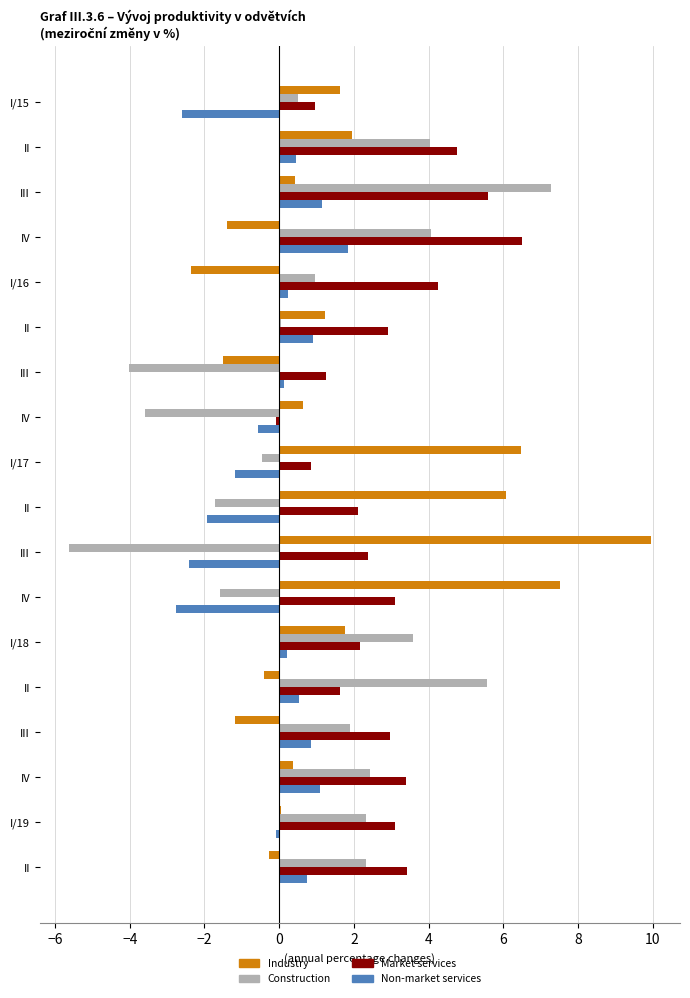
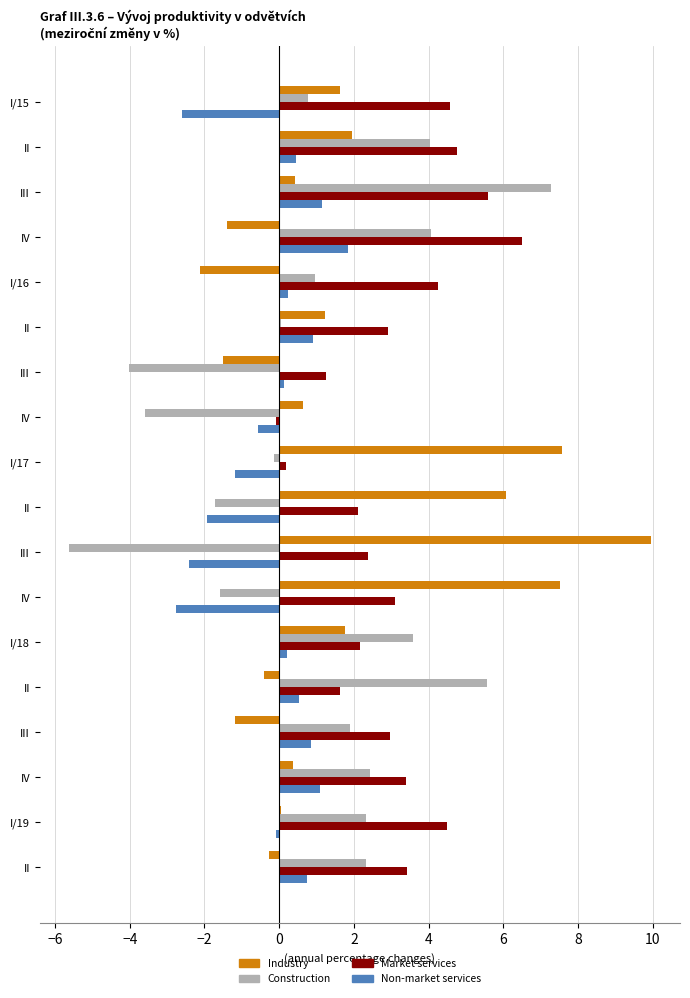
  {
    "Industry": {
      "I/15": 1.6,
-     "I/16": -2.4,
-     "I/17": 6.5,
+     "I/16": -2.1,
+     "I/17": 7.6,
      "I/18": 1.8
    },
    "Construction": {
-     "I/15": 0.5,
+     "I/15": 0.8,
      "I/16": 1.0,
-     "I/17": -0.5,
+     "I/17": -0.1,
      "I/18": 3.6,
      "I/19": 2.3
    },
    "Market services": {
-     "I/15": 1.0,
+     "I/15": 4.6,
      "I/16": 4.3,
-     "I/17": 0.9,
+     "I/17": 0.2,
      "I/18": 2.2,
-     "I/19": 3.1
+     "I/19": 4.5
    },
    "Non-market services": {
      "I/15": -2.6,
      "I/16": 0.2,
      "I/17": -1.2,
      "I/18": 0.2,
      "I/19": -0.1
    }
  }
